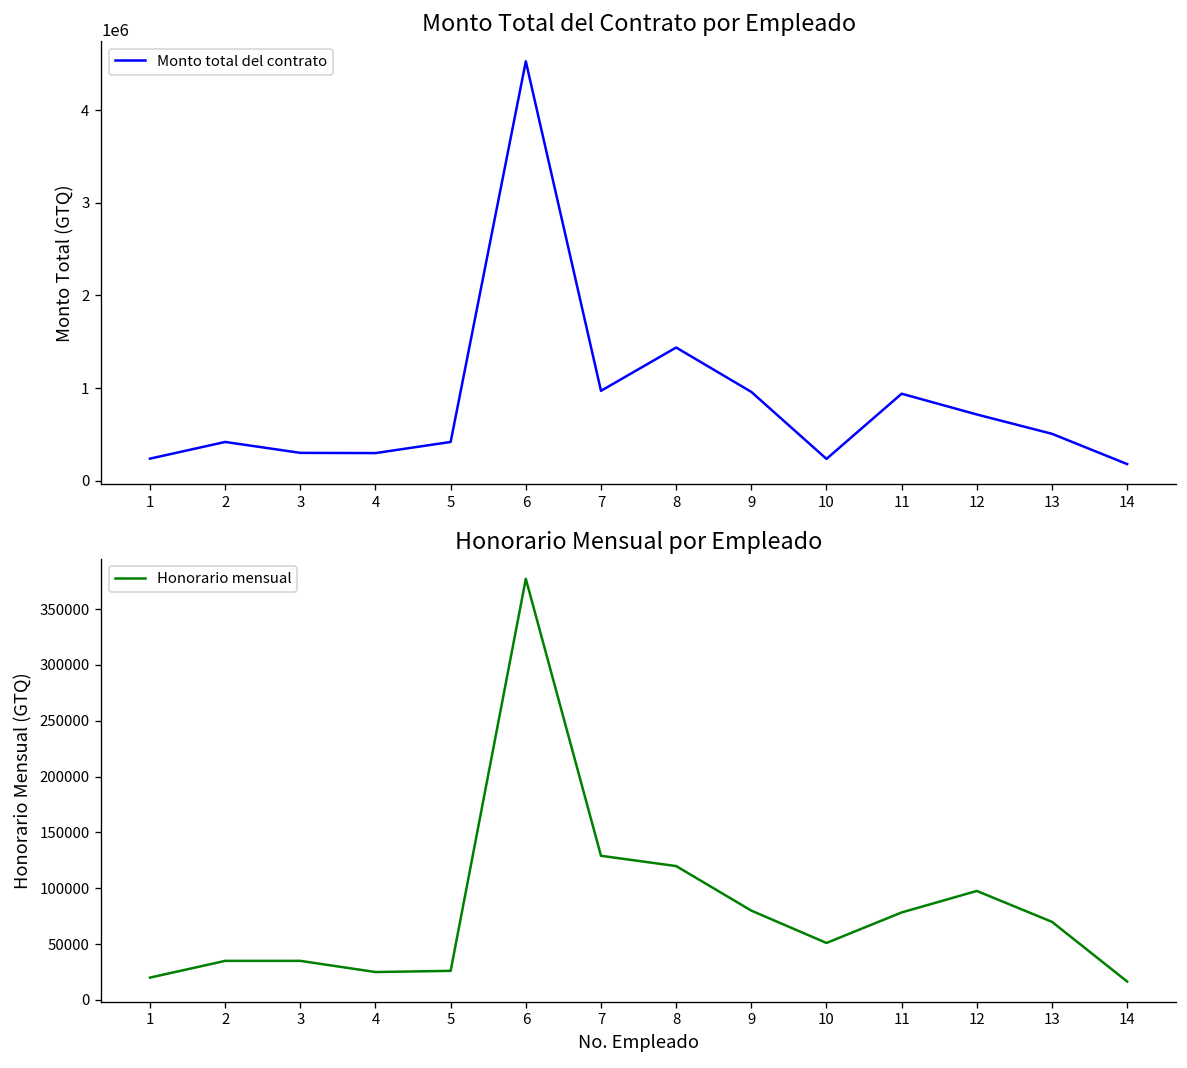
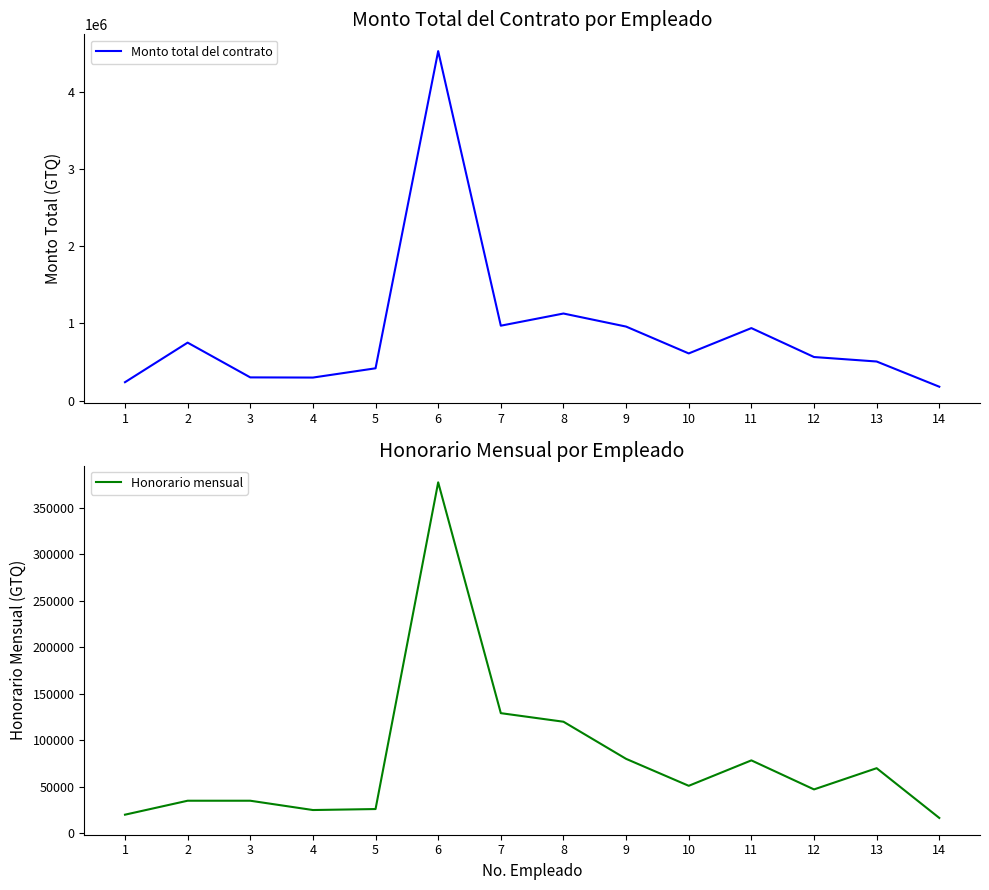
  {
    "Monto Total del Contrato por Empleado": {
      "1": 200000,
-     "2": 400000,
+     "2": 800000,
      "3": 300000,
      "4": 300000,
      "5": 400000,
      "6": 4500000,
      "7": 1000000,
-     "8": 1400000,
+     "8": 1100000,
      "9": 1000000,
-     "10": 200000,
+     "10": 600000,
      "11": 900000,
-     "12": 700000,
+     "12": 600000,
      "13": 500000,
      "14": 200000
    },
    "Honorario Mensual por Empleado": {
      "1": 20000,
      "2": 40000,
      "3": 40000,
      "4": 30000,
      "5": 30000,
      "6": 380000,
      "7": 130000,
      "8": 120000,
      "9": 80000,
      "10": 50000,
      "11": 80000,
-     "12": 100000,
+     "12": 50000,
      "13": 70000,
      "14": 20000
    }
  }
